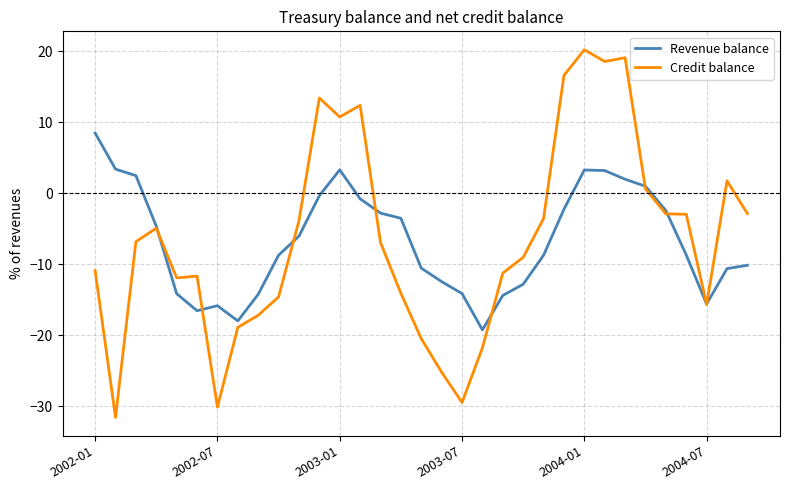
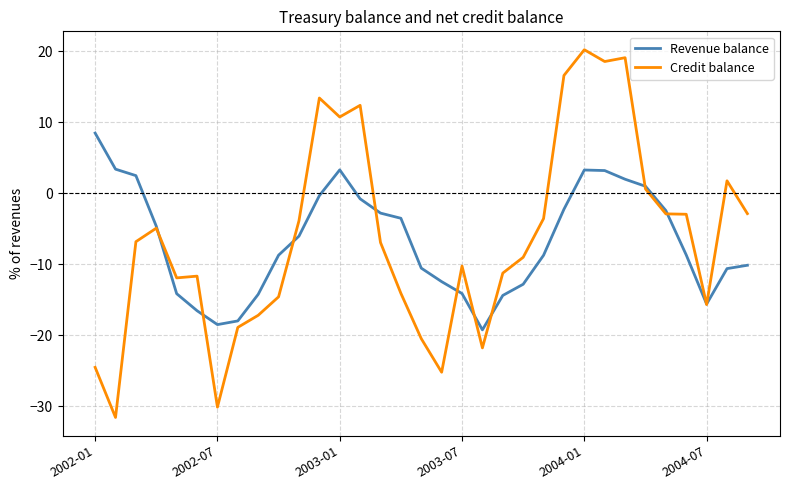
  {
    "Revenue balance": {
      "2002-01": 8,
-     "2002-07": -16,
+     "2002-07": -19,
      "2003-01": 3,
      "2003-07": -14,
      "2004-01": 3
    },
    "Credit balance": {
-     "2002-01": -11,
+     "2002-01": -25,
      "2002-07": -30,
      "2003-01": 11,
-     "2003-07": -29,
+     "2003-07": -10,
      "2004-01": 20
    }
  }
